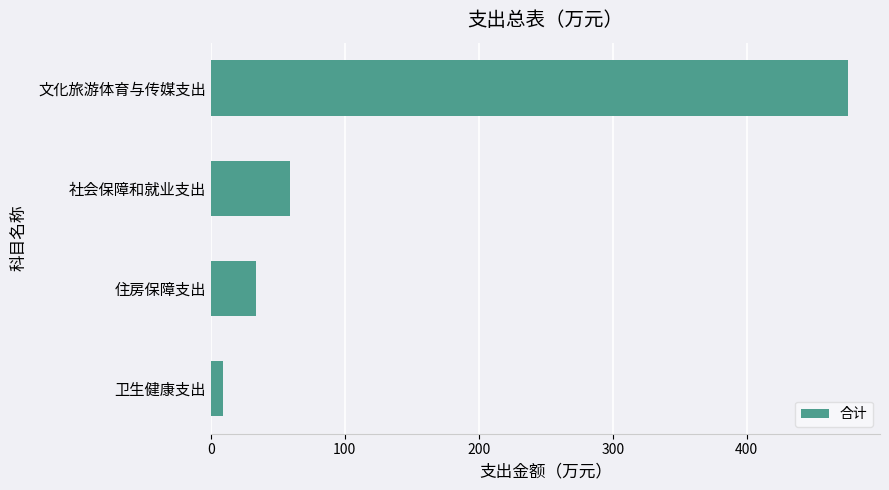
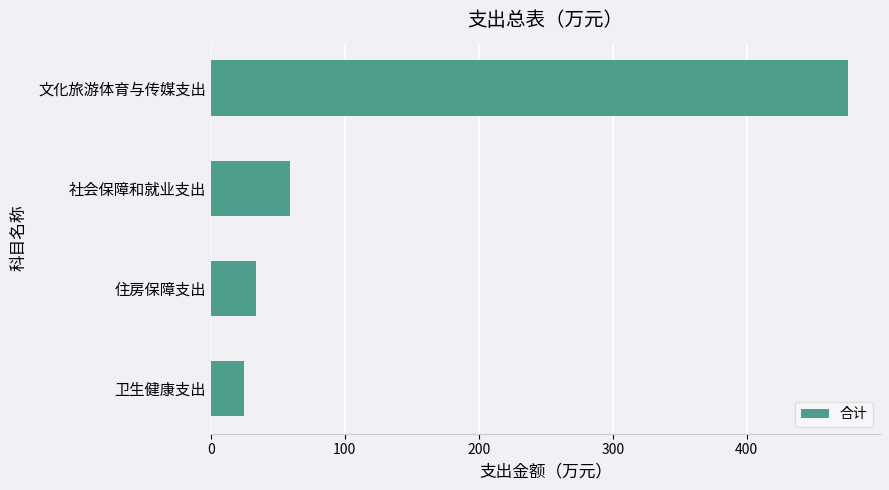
  {
    "文化旅游体育与传媒支出": 476,
    "社会保障和就业支出": 59,
    "住房保障支出": 34,
-   "卫生健康支出": 9
+   "卫生健康支出": 25
  }
